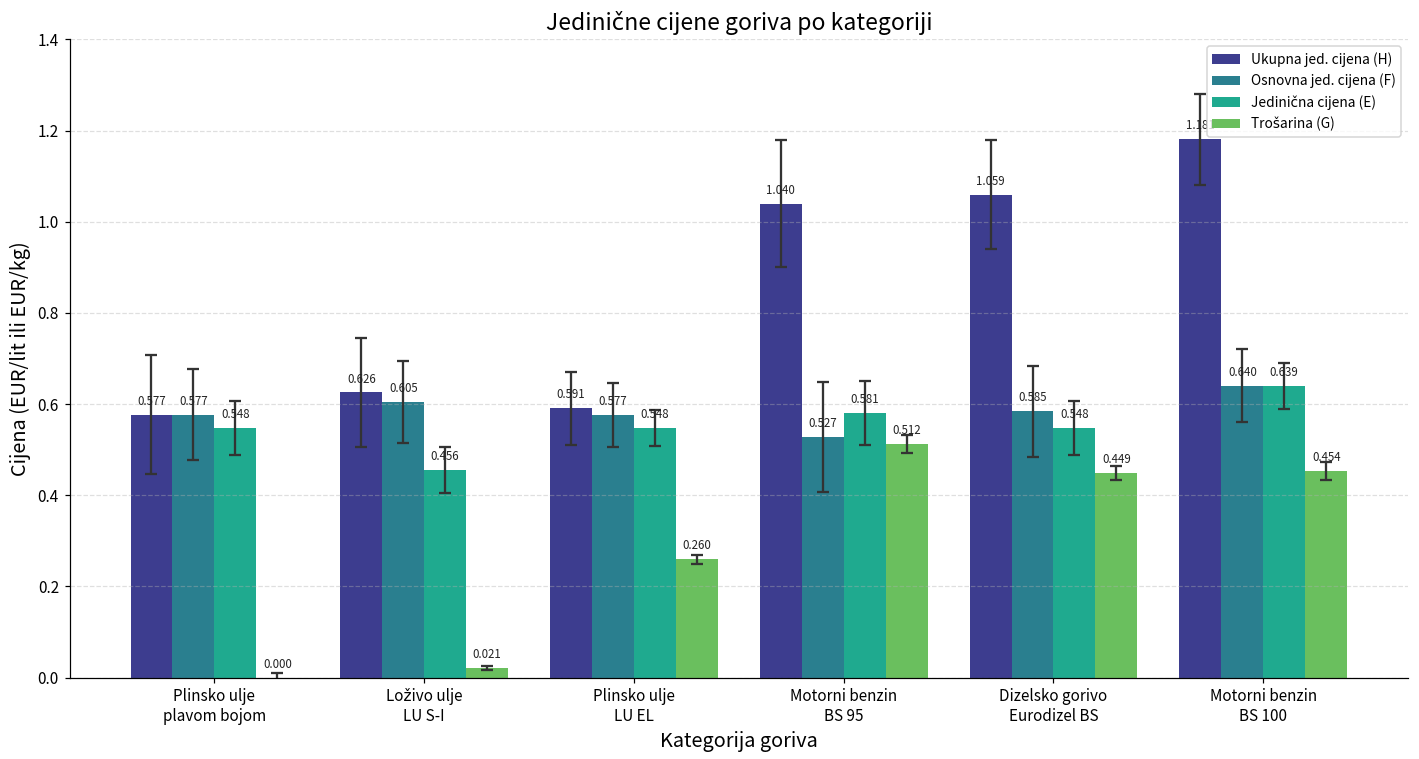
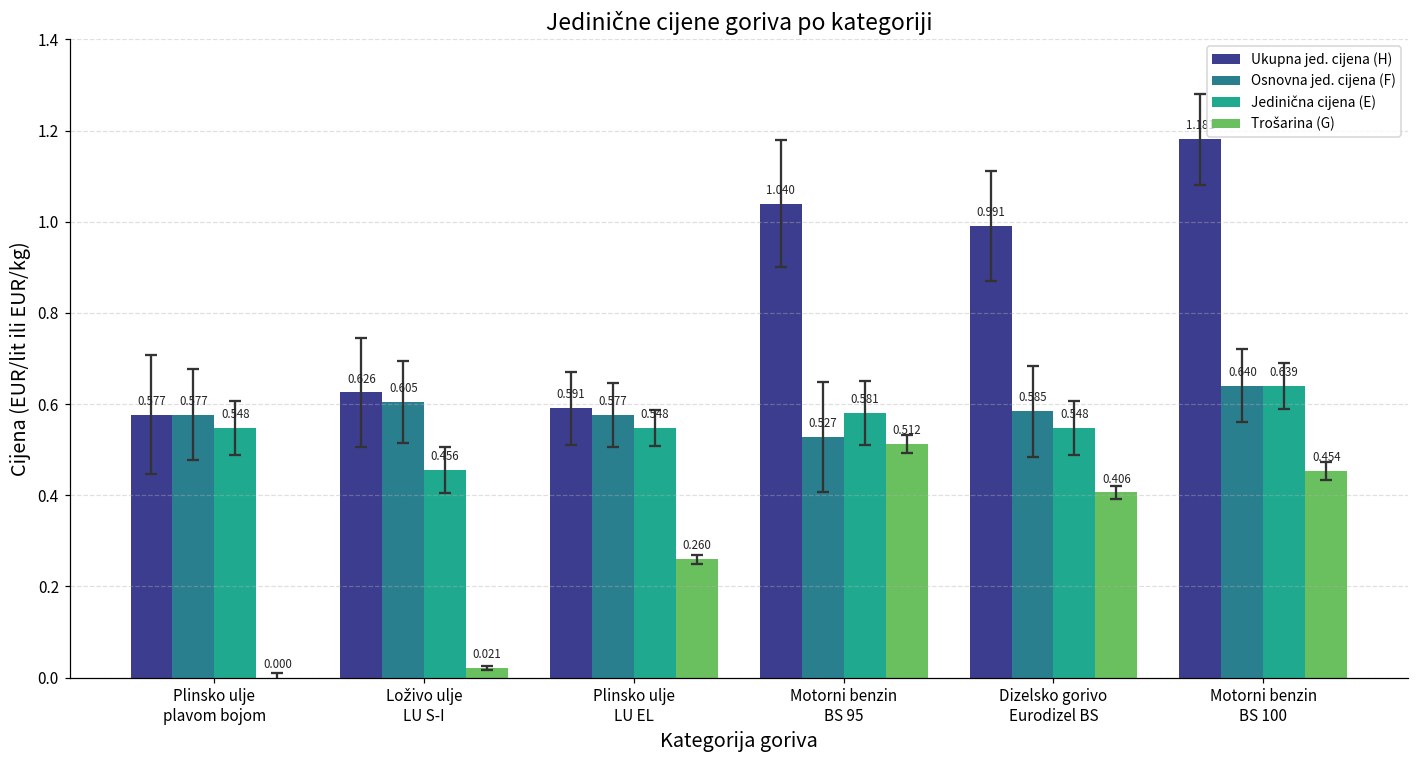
  {
    "Ukupna jed. cijena (H)": {
      "Plinsko ulje plavom bojom": 0.577,
      "Loživo ulje LU S-I": 0.626,
      "Plinsko ulje LU EL": 0.591,
      "Motorni benzin BS 95": 1.040,
-     "Dizelsko gorivo Eurodizel BS": 1.059
+     "Dizelsko gorivo Eurodizel BS": 0.991
    },
    "Trošarina (G)": {
      "Plinsko ulje plavom bojom": 0.000,
      "Loživo ulje LU S-I": 0.021,
-     "Dizelsko gorivo Eurodizel BS": 0.449
+     "Dizelsko gorivo Eurodizel BS": 0.406
    }
  }
